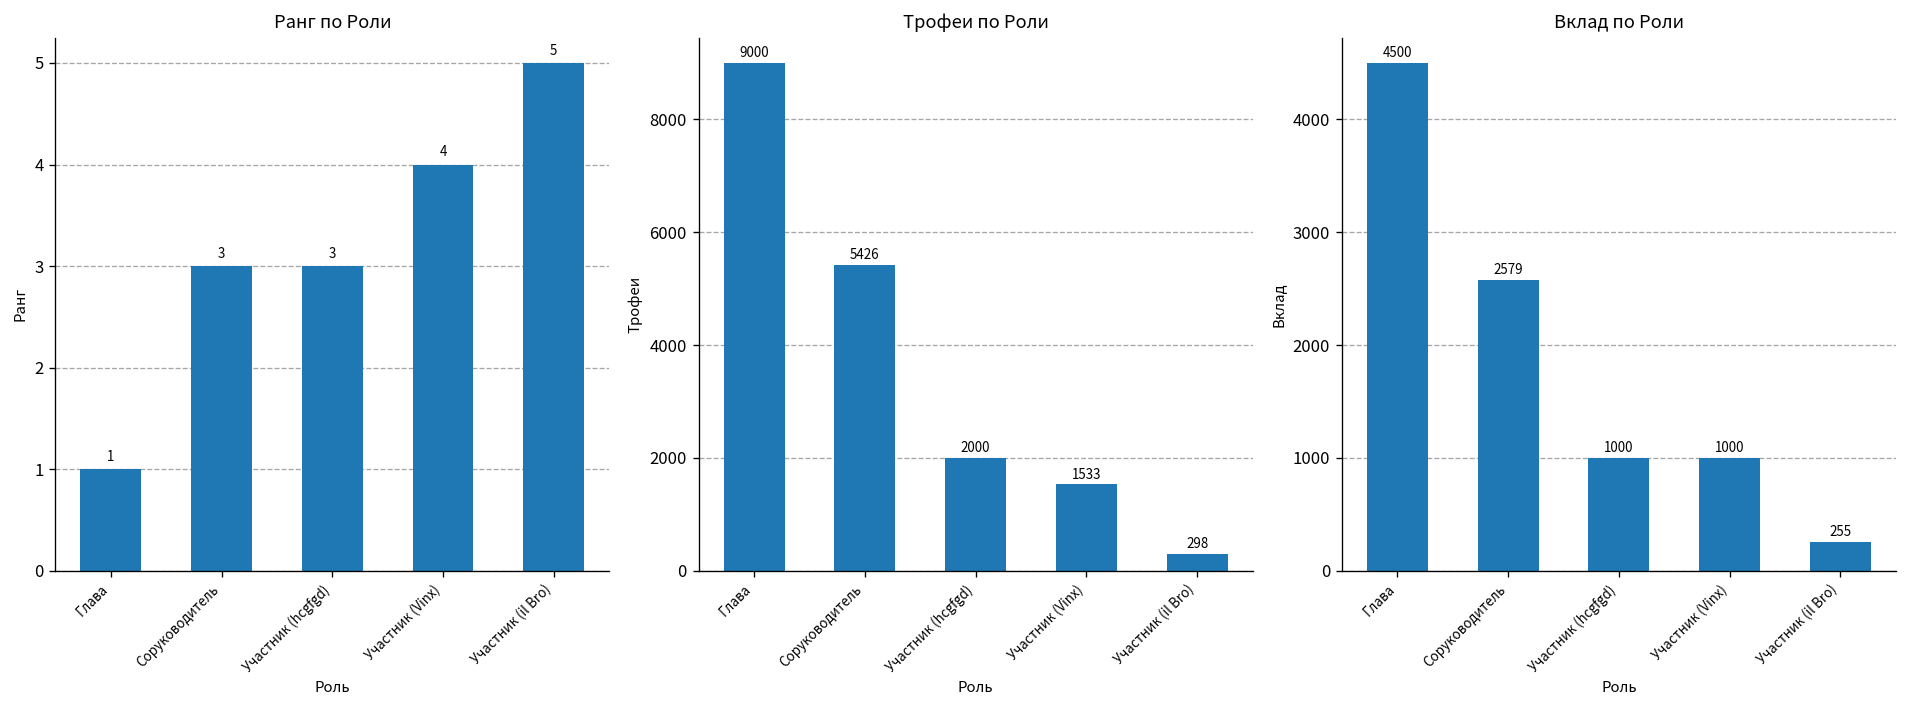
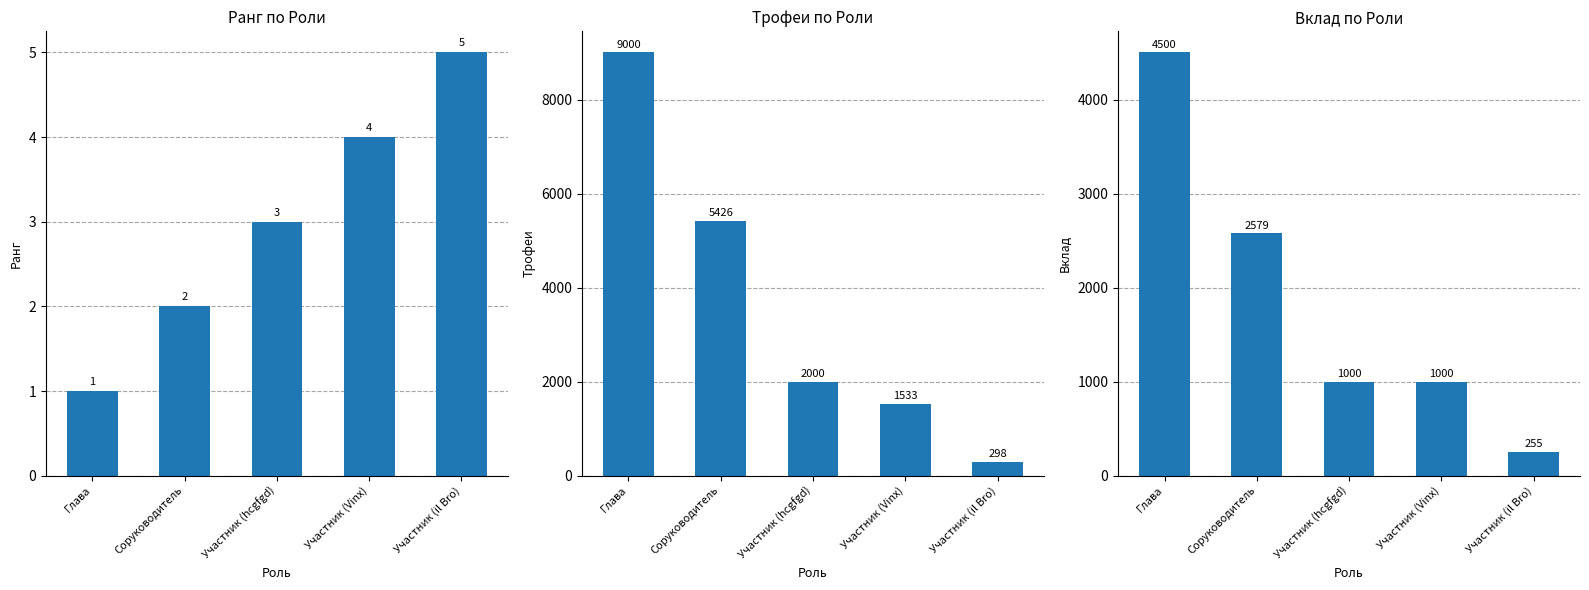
  {
    "Ранг по Роли": {
      "Глава": 1,
-     "Соруководитель": 3,
+     "Соруководитель": 2,
      "Участник (hcgfgd)": 3,
      "Участник (Vinx)": 4,
      "Участник (il Bro)": 5
    },
    "Трофеи по Роли": {
      "Глава": 9000,
      "Соруководитель": 5426,
      "Участник (hcgfgd)": 2000,
      "Участник (Vinx)": 1533,
      "Участник (il Bro)": 298
    },
    "Вклад по Роли": {
      "Глава": 4500,
      "Соруководитель": 2579,
      "Участник (hcgfgd)": 1000,
      "Участник (Vinx)": 1000,
      "Участник (il Bro)": 255
    }
  }
